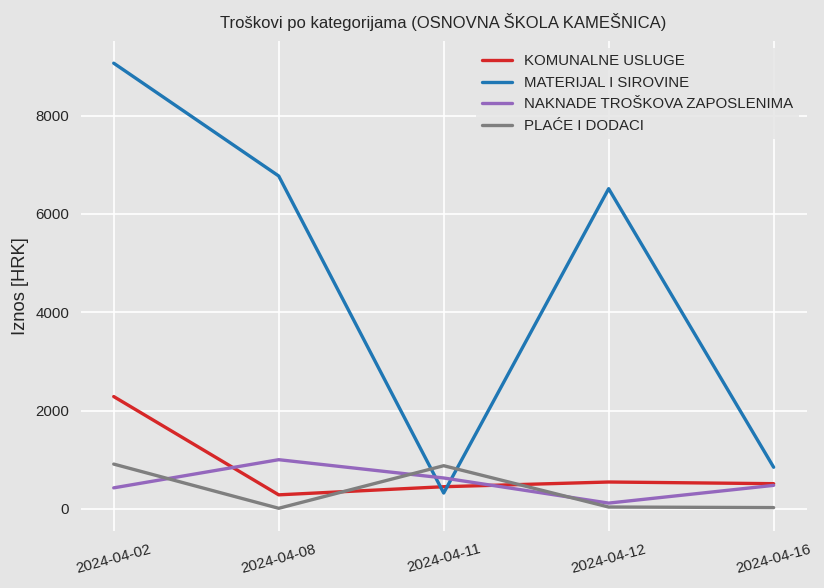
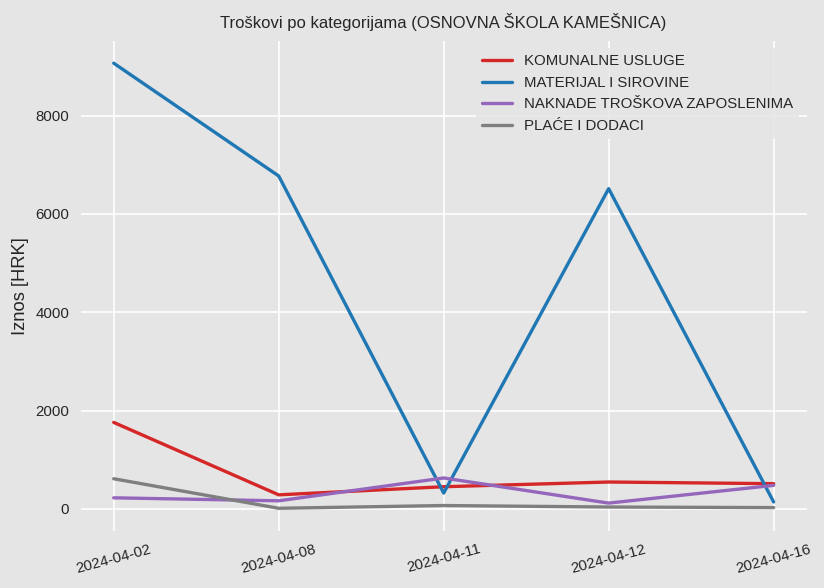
  {
    "KOMUNALNE USLUGE": {
-     "2024-04-02": 2300,
+     "2024-04-02": 1800,
      "2024-04-08": 300,
      "2024-04-11": 500,
      "2024-04-12": 500
    },
    "MATERIJAL I SIROVINE": {
      "2024-04-02": 9100,
      "2024-04-08": 6800,
      "2024-04-11": 300,
      "2024-04-12": 6500,
-     "2024-04-16": 800
+     "2024-04-16": 100
    },
    "NAKNADE TROŠKOVA ZAPOSLENIMA": {
-     "2024-04-02": 400,
-     "2024-04-08": 1000,
+     "2024-04-02": 200,
+     "2024-04-08": 200,
      "2024-04-11": 600,
      "2024-04-12": 100
    },
    "PLAĆE I DODACI": {
-     "2024-04-02": 900,
+     "2024-04-02": 600,
      "2024-04-08": 0,
-     "2024-04-11": 900,
+     "2024-04-11": 100,
      "2024-04-12": 0,
      "2024-04-16": 0
    }
  }
